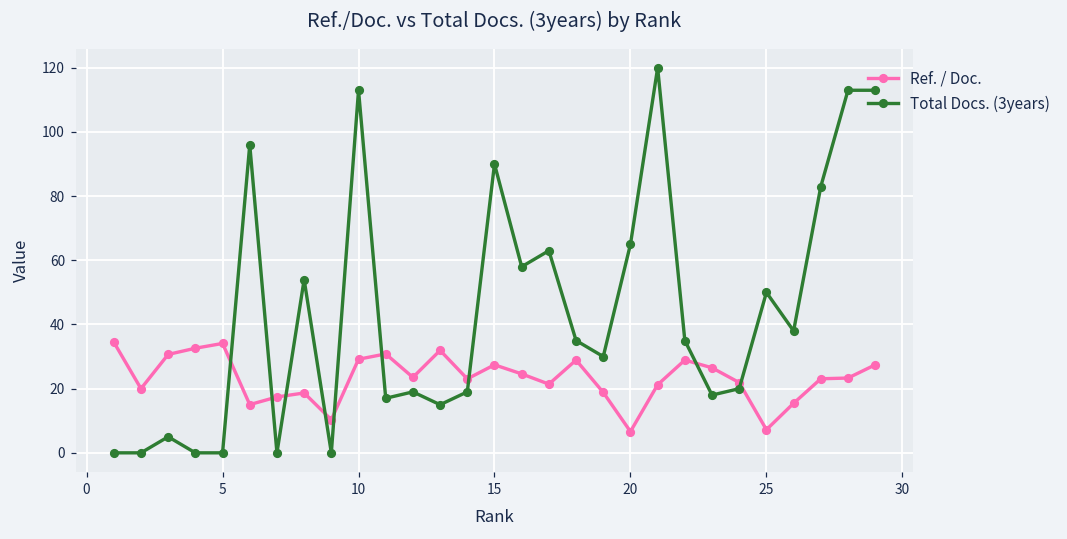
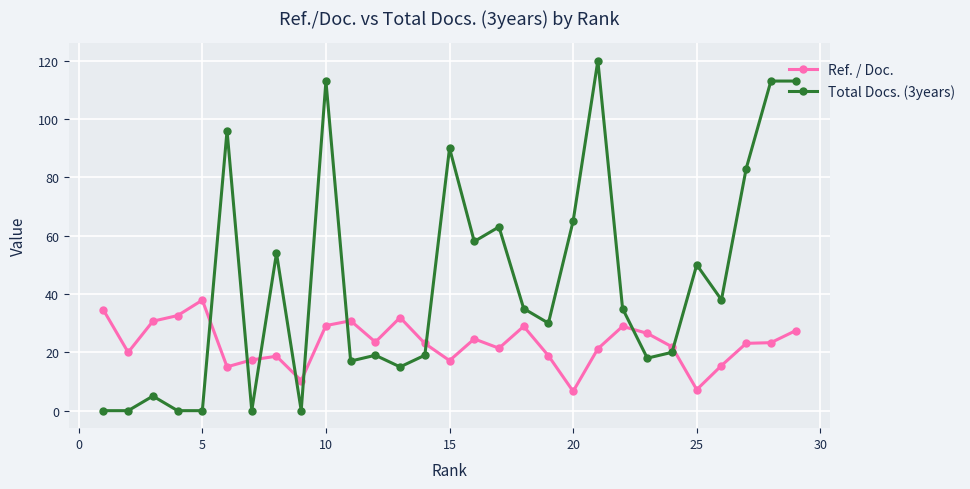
  {
    "Ref. / Doc.": {
-     "5": 34,
+     "5": 38,
      "10": 29,
-     "15": 27,
+     "15": 17,
      "20": 7,
      "25": 7
    },
    "Total Docs. (3years)": {
      "5": 0,
      "10": 113,
      "15": 90,
      "20": 65,
      "25": 50
    }
  }
